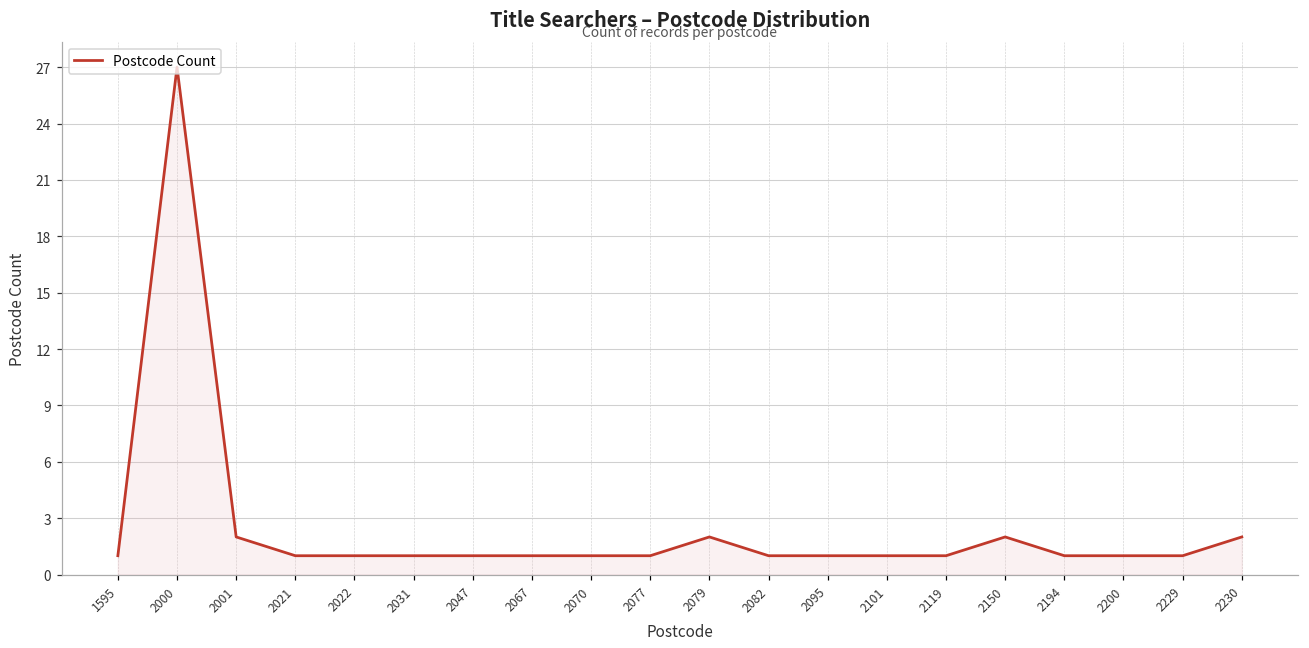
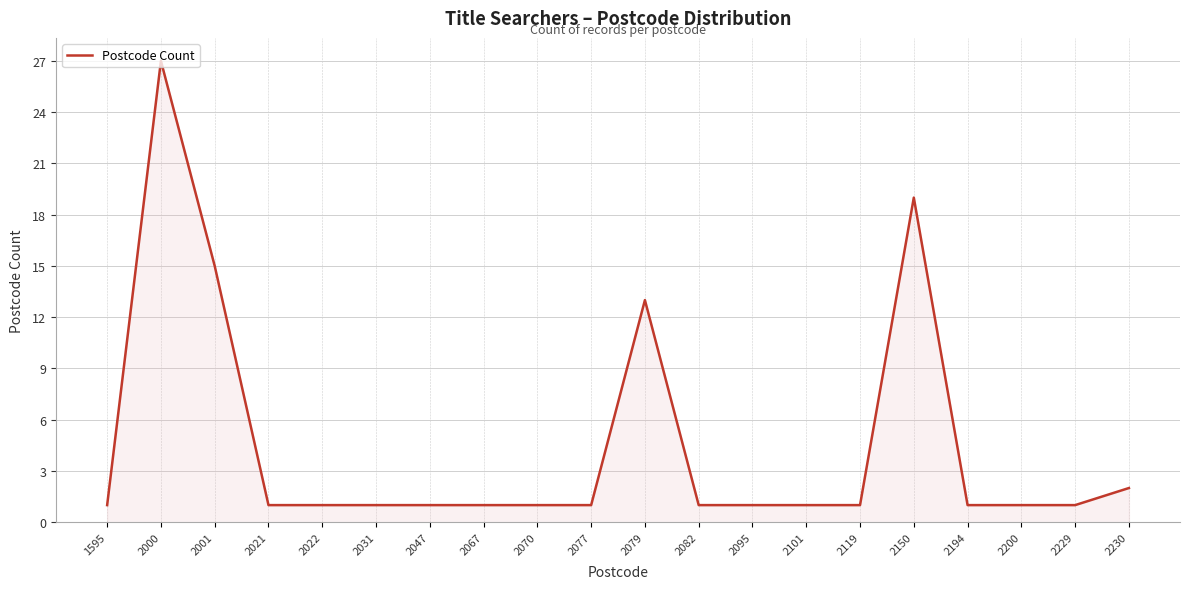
  {
    "1595": 1,
-   "2001": 2,
+   "2001": 15,
    "2021": 1,
    "2022": 1,
    "2031": 1,
    "2047": 1,
    "2067": 1,
    "2070": 1,
    "2077": 1,
-   "2079": 2,
+   "2079": 13,
    "2082": 1,
    "2095": 1,
    "2101": 1,
    "2119": 1,
-   "2150": 2,
+   "2150": 19,
    "2194": 1,
    "2200": 1,
    "2229": 1,
    "2230": 2
  }
